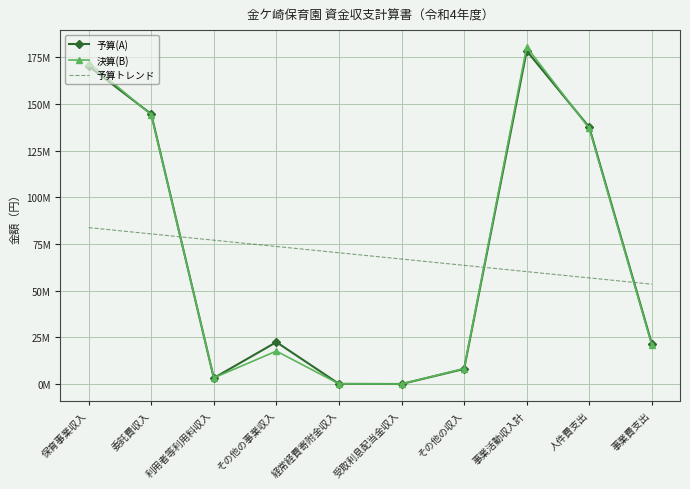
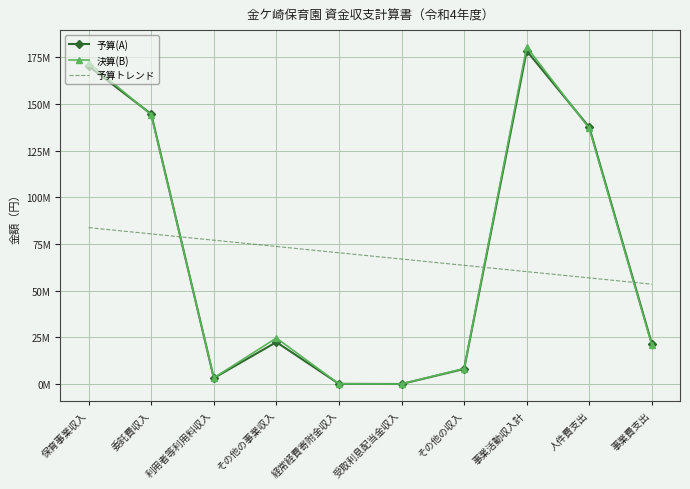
  {
    "決算(B)": {
-     "その他の事業収入": 18000000,
+     "その他の事業収入": 25000000,
      "事業活動収入計": 181000000
    }
  }
